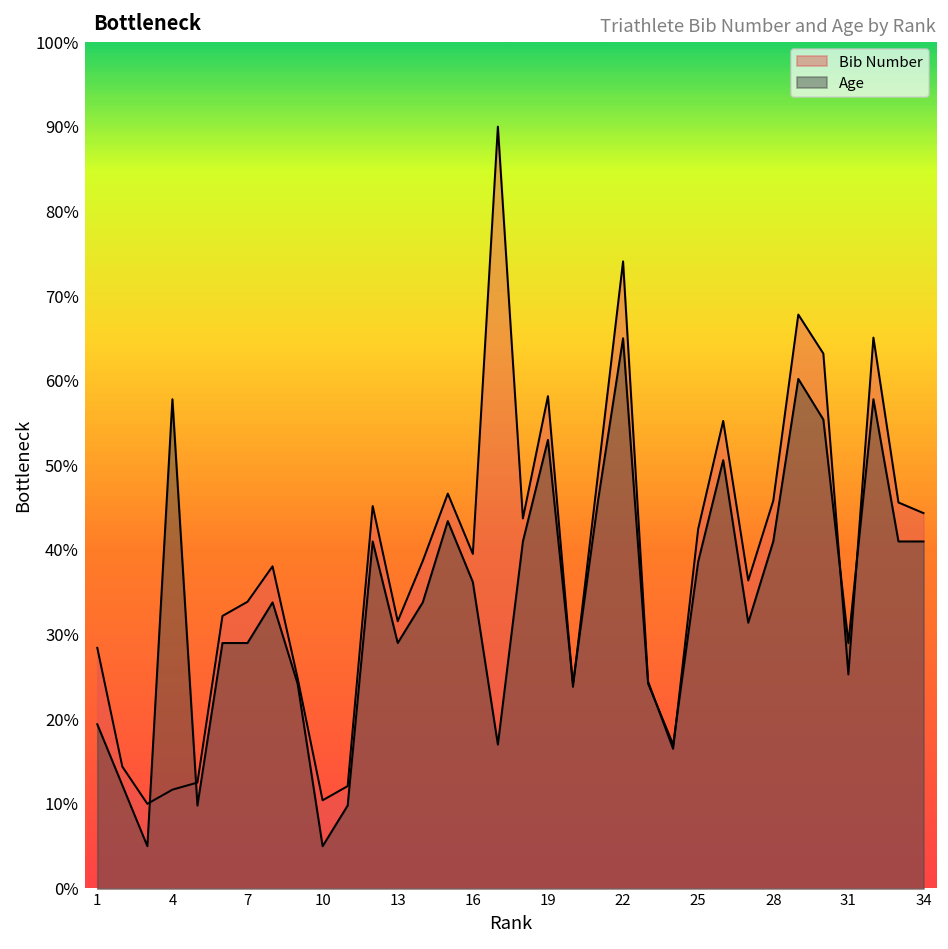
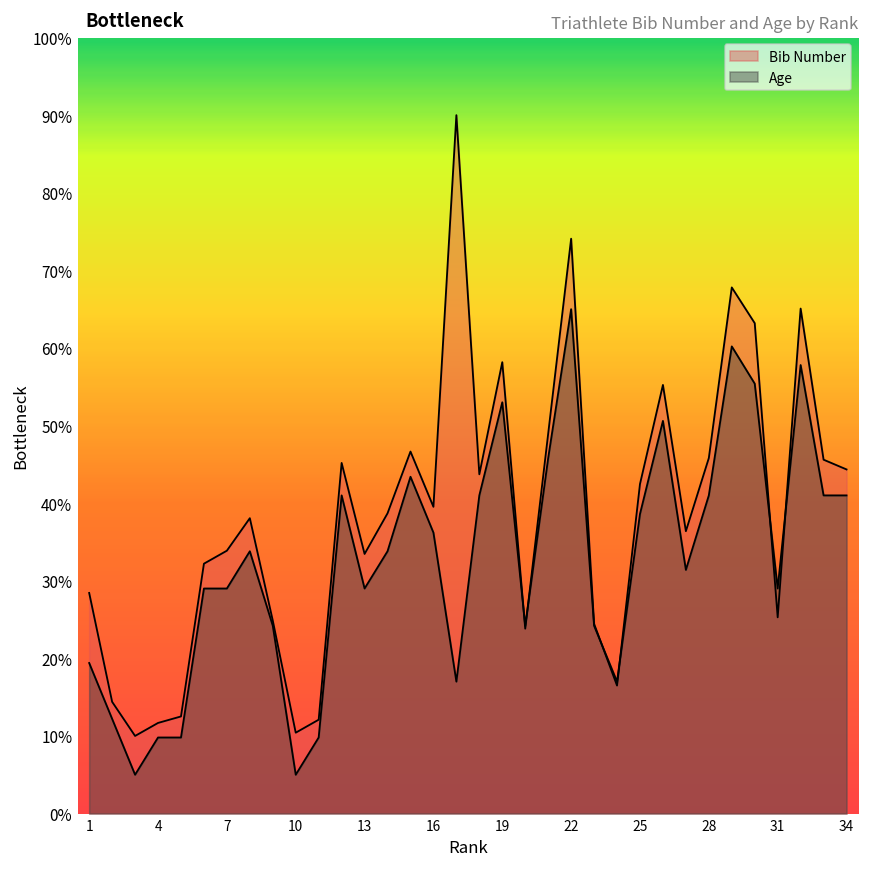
  {
    "Bib Number": {
      "1": "28%",
      "4": "12%",
      "7": "34%",
      "10": "10%",
-     "13": "32%",
+     "13": "33%",
      "16": "40%",
      "19": "58%",
      "22": "74%",
      "25": "42%",
      "28": "46%",
      "31": "25%",
      "34": "44%"
    },
    "Age": {
      "1": "19%",
-     "4": "58%",
+     "4": "10%",
      "7": "29%",
      "10": "5%",
      "13": "29%",
      "16": "36%",
      "19": "53%",
      "22": "65%",
      "25": "39%",
      "28": "41%",
      "31": "29%",
      "34": "41%"
    }
  }
